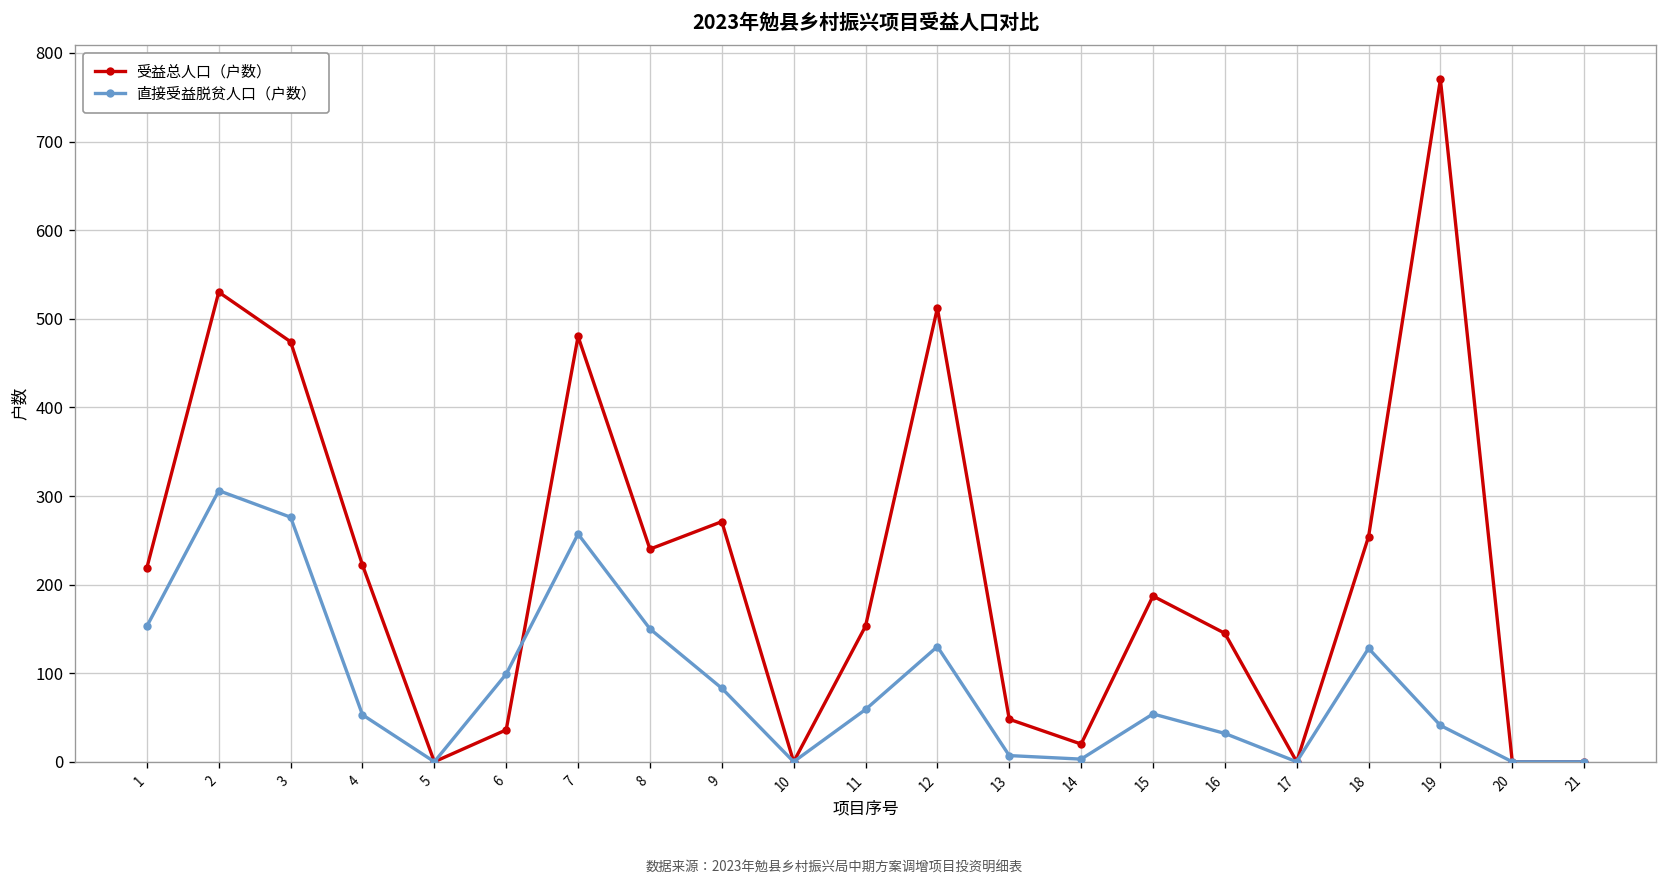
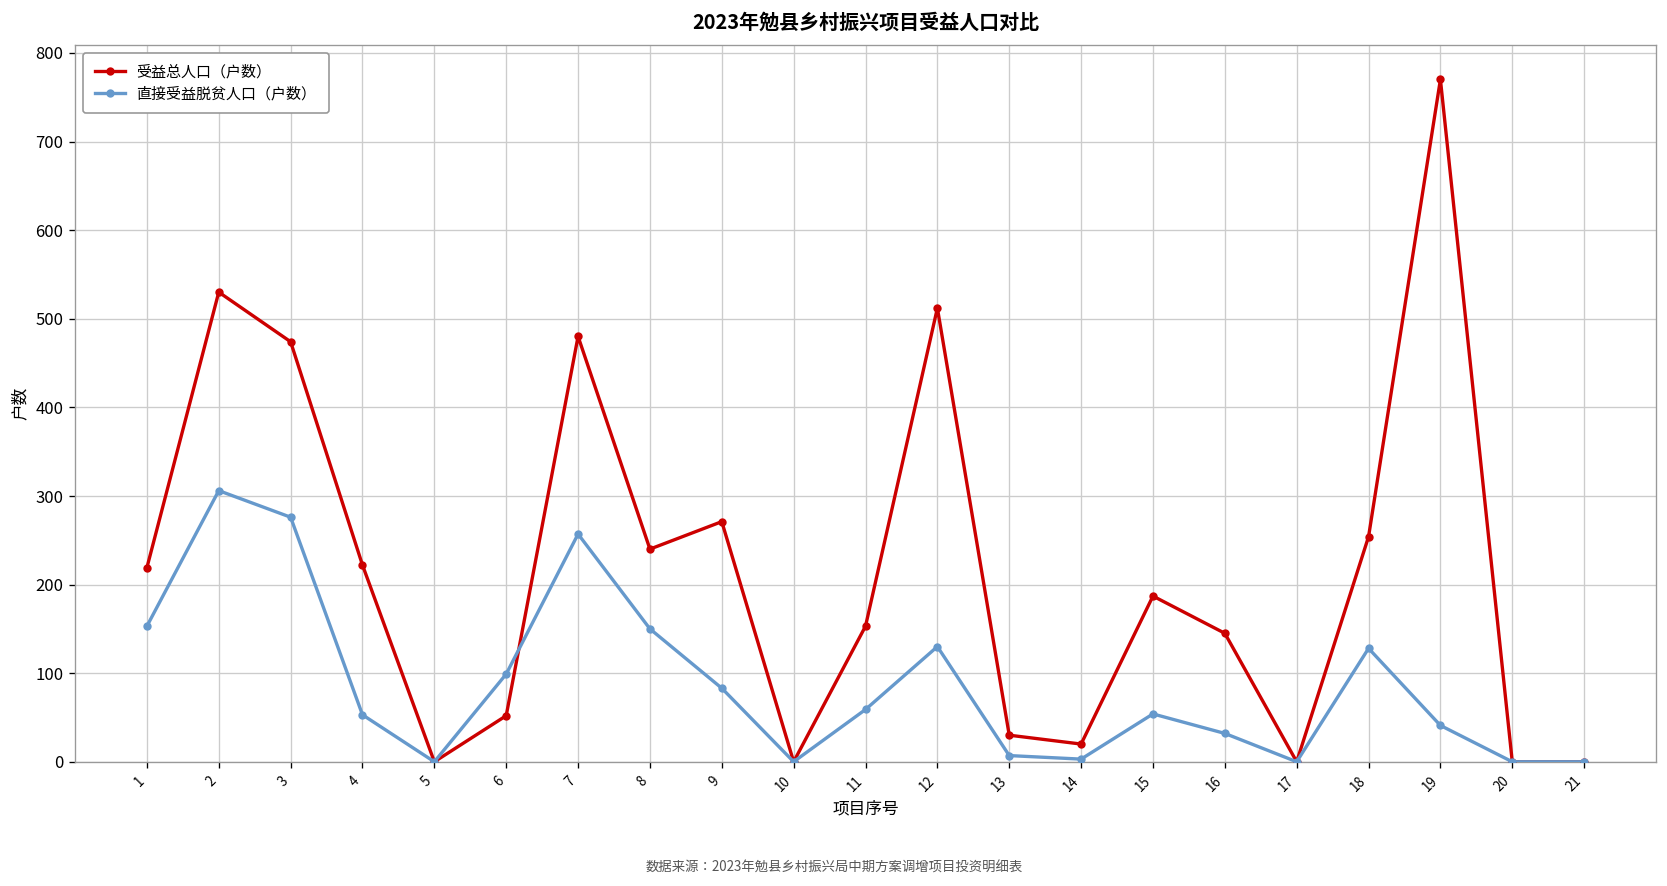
  {
    "受益总人口（户数）": {
      "1": 220,
      "2": 530,
      "3": 470,
      "4": 220,
-     "6": 40,
+     "6": 50,
      "7": 480,
      "8": 240,
      "9": 270,
      "11": 150,
      "12": 510,
-     "13": 50,
+     "13": 30,
      "14": 20,
      "15": 190,
      "16": 150,
      "18": 250,
      "19": 770
    },
    "直接受益脱贫人口（户数）": {
      "1": 150,
      "2": 310,
      "3": 280,
      "4": 50,
      "6": 100,
      "7": 260,
      "8": 150,
      "9": 80,
      "11": 60,
      "12": 130,
      "13": 10,
      "14": 0,
      "15": 50,
      "16": 30,
      "18": 130,
      "19": 40
    }
  }
